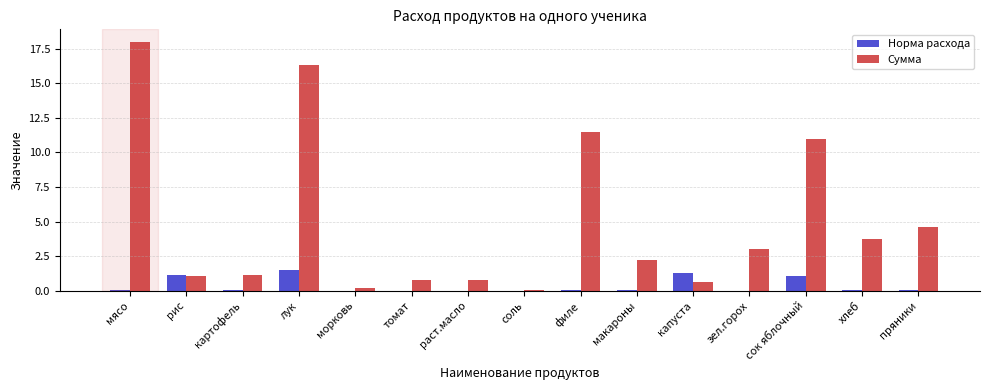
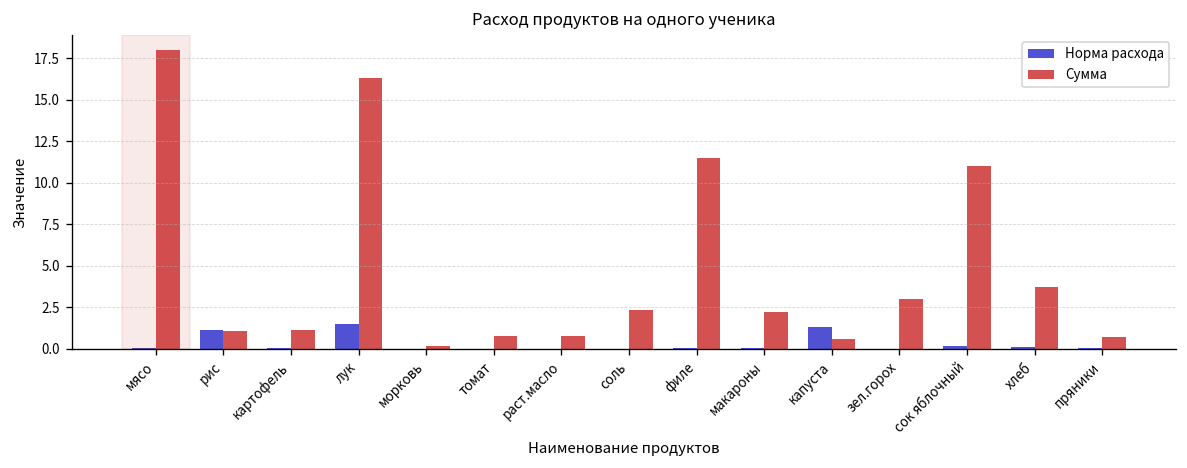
  {
    "Норма расхода": {
      "рис": 1.1,
      "лук": 1.5,
      "капуста": 1.3,
-     "сок яблочный": 1.1
+     "сок яблочный": 0.2
    },
    "Сумма": {
      "мясо": 18.0,
      "рис": 1.1,
      "картофель": 1.1,
      "лук": 16.3,
      "томат": 0.8,
      "раст.масло": 0.8,
-     "соль": 0.0,
+     "соль": 2.3,
      "филе": 11.5,
      "макароны": 2.3,
      "капуста": 0.6,
      "зел.горох": 3.0,
      "сок яблочный": 11.0,
      "хлеб": 3.7,
-     "пряники": 4.6
+     "пряники": 0.7
    }
  }
